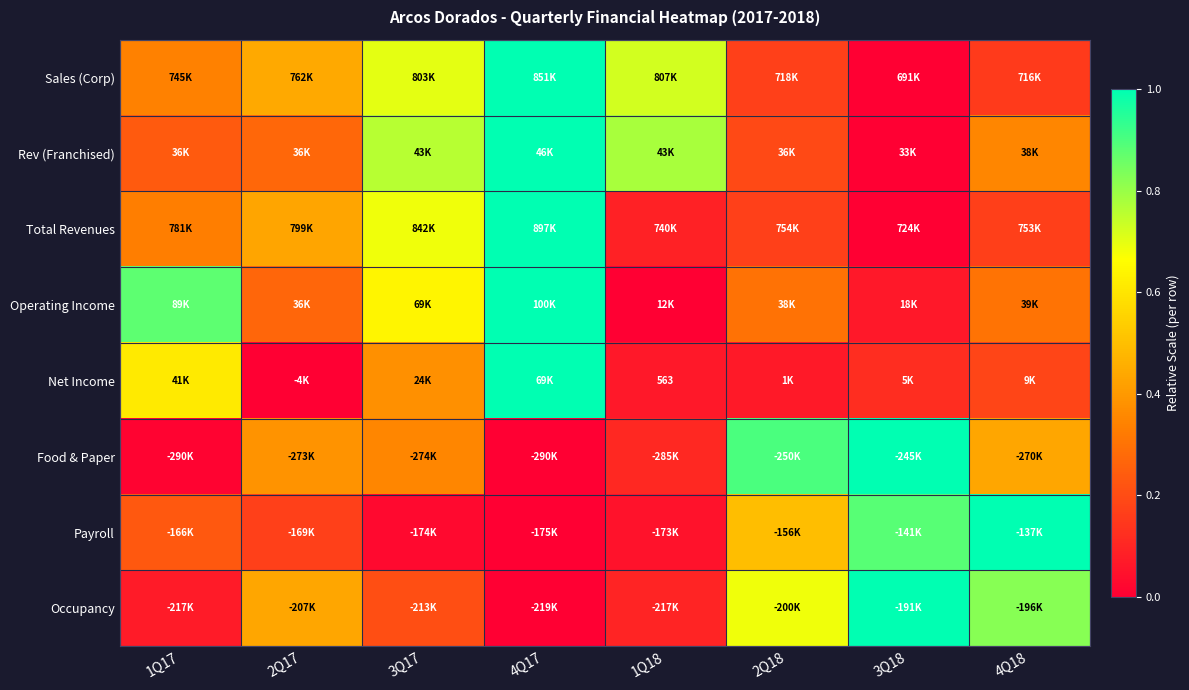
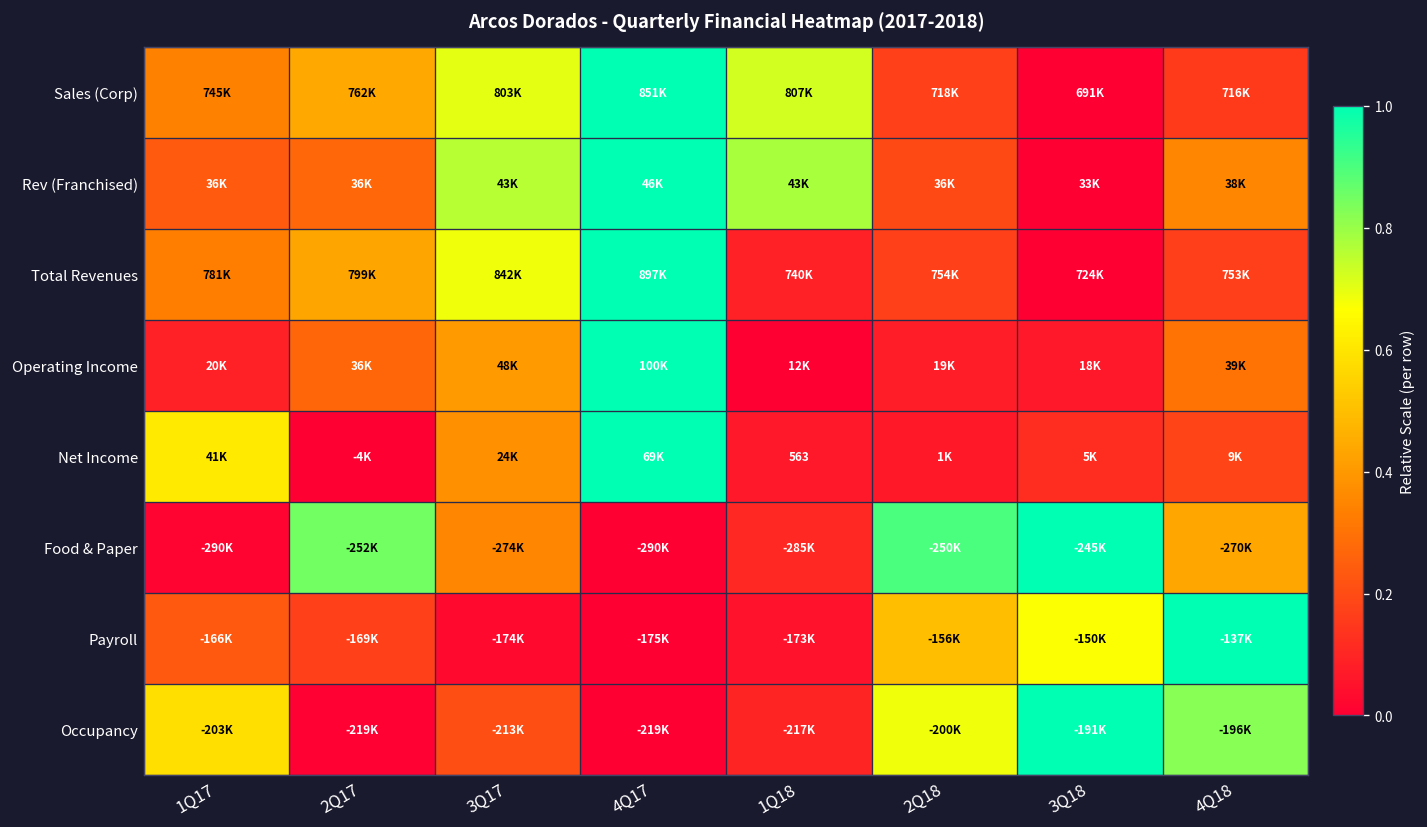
  {
    "Sales (Corp)": {
      "1Q17": "745K",
      "2Q17": "762K",
      "3Q17": "803K",
      "4Q17": "851K",
      "1Q18": "807K",
      "2Q18": "718K",
      "3Q18": "691K",
      "4Q18": "716K"
    },
    "Rev (Franchised)": {
      "1Q17": "36K",
      "2Q17": "36K",
      "3Q17": "43K",
      "4Q17": "46K",
      "1Q18": "43K",
      "2Q18": "36K",
      "3Q18": "33K",
      "4Q18": "38K"
    },
    "Total Revenues": {
      "1Q17": "781K",
      "2Q17": "799K",
      "3Q17": "842K",
      "4Q17": "897K",
      "1Q18": "740K",
      "2Q18": "754K",
      "3Q18": "724K",
      "4Q18": "753K"
    },
    "Operating Income": {
-     "1Q17": "89K",
+     "1Q17": "20K",
      "2Q17": "36K",
-     "3Q17": "69K",
+     "3Q17": "48K",
      "4Q17": "100K",
      "1Q18": "12K",
-     "2Q18": "38K",
+     "2Q18": "19K",
      "3Q18": "18K",
      "4Q18": "39K"
    },
    "Net Income": {
      "1Q17": "41K",
      "2Q17": "-4K",
      "3Q17": "24K",
      "4Q17": "69K",
      "1Q18": "563",
      "2Q18": "1K",
      "3Q18": "5K",
      "4Q18": "9K"
    },
    "Food & Paper": {
      "1Q17": "-290K",
-     "2Q17": "-273K",
+     "2Q17": "-252K",
      "3Q17": "-274K",
      "4Q17": "-290K",
      "1Q18": "-285K",
      "2Q18": "-250K",
      "3Q18": "-245K",
      "4Q18": "-270K"
    },
    "Payroll": {
      "1Q17": "-166K",
      "2Q17": "-169K",
      "3Q17": "-174K",
      "4Q17": "-175K",
      "1Q18": "-173K",
      "2Q18": "-156K",
-     "3Q18": "-141K",
+     "3Q18": "-150K",
      "4Q18": "-137K"
    },
    "Occupancy": {
-     "1Q17": "-217K",
-     "2Q17": "-207K",
+     "1Q17": "-203K",
+     "2Q17": "-219K",
      "3Q17": "-213K",
      "4Q17": "-219K",
      "1Q18": "-217K",
      "2Q18": "-200K",
      "3Q18": "-191K",
      "4Q18": "-196K"
    }
  }
